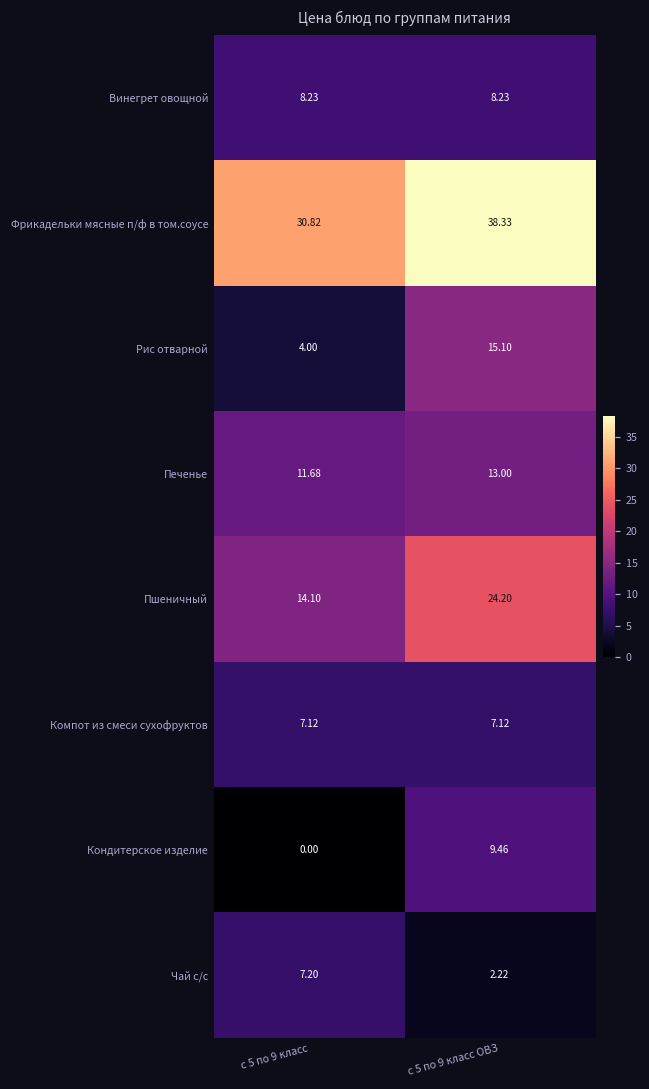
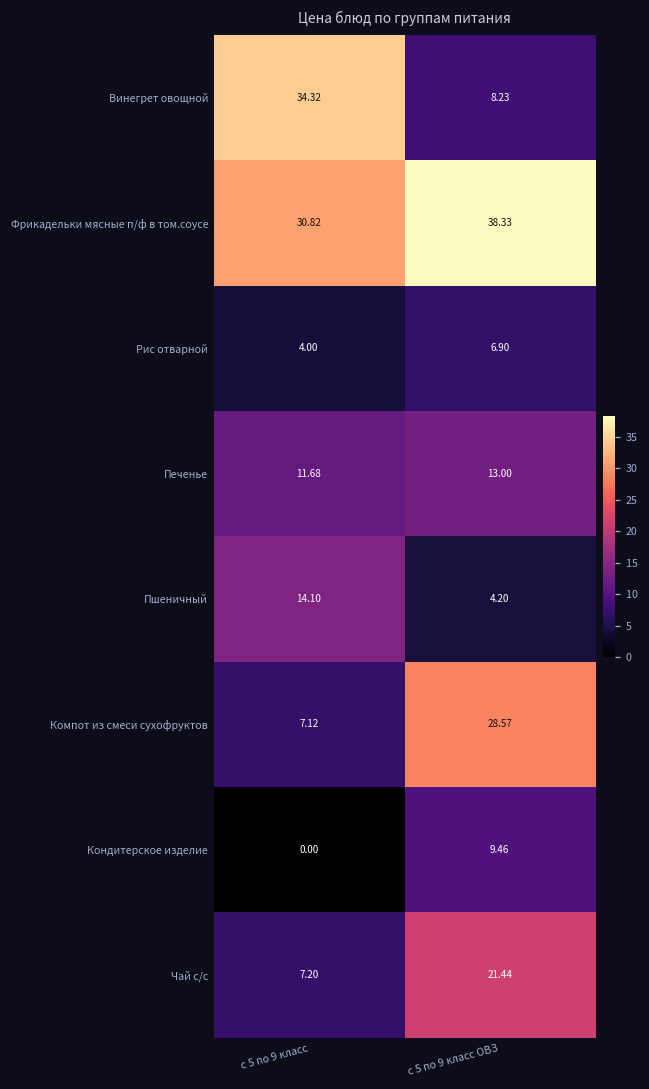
  {
    "Винегрет овощной": {
-     "с 5 по 9 класс": 8.23,
+     "с 5 по 9 класс": 34.32,
      "с 5 по 9 класс ОВЗ": 8.23
    },
    "Фрикадельки мясные п/ф в том.соусе": {
      "с 5 по 9 класс": 30.82,
      "с 5 по 9 класс ОВЗ": 38.33
    },
    "Рис отварной": {
      "с 5 по 9 класс": 4.00,
-     "с 5 по 9 класс ОВЗ": 15.10
+     "с 5 по 9 класс ОВЗ": 6.90
    },
    "Печенье": {
      "с 5 по 9 класс": 11.68,
      "с 5 по 9 класс ОВЗ": 13.00
    },
    "Пшеничный": {
      "с 5 по 9 класс": 14.10,
-     "с 5 по 9 класс ОВЗ": 24.20
+     "с 5 по 9 класс ОВЗ": 4.20
    },
    "Компот из смеси сухофруктов": {
      "с 5 по 9 класс": 7.12,
-     "с 5 по 9 класс ОВЗ": 7.12
+     "с 5 по 9 класс ОВЗ": 28.57
    },
    "Кондитерское изделие": {
      "с 5 по 9 класс": 0.00,
      "с 5 по 9 класс ОВЗ": 9.46
    },
    "Чай с/с": {
      "с 5 по 9 класс": 7.20,
-     "с 5 по 9 класс ОВЗ": 2.22
+     "с 5 по 9 класс ОВЗ": 21.44
    }
  }
